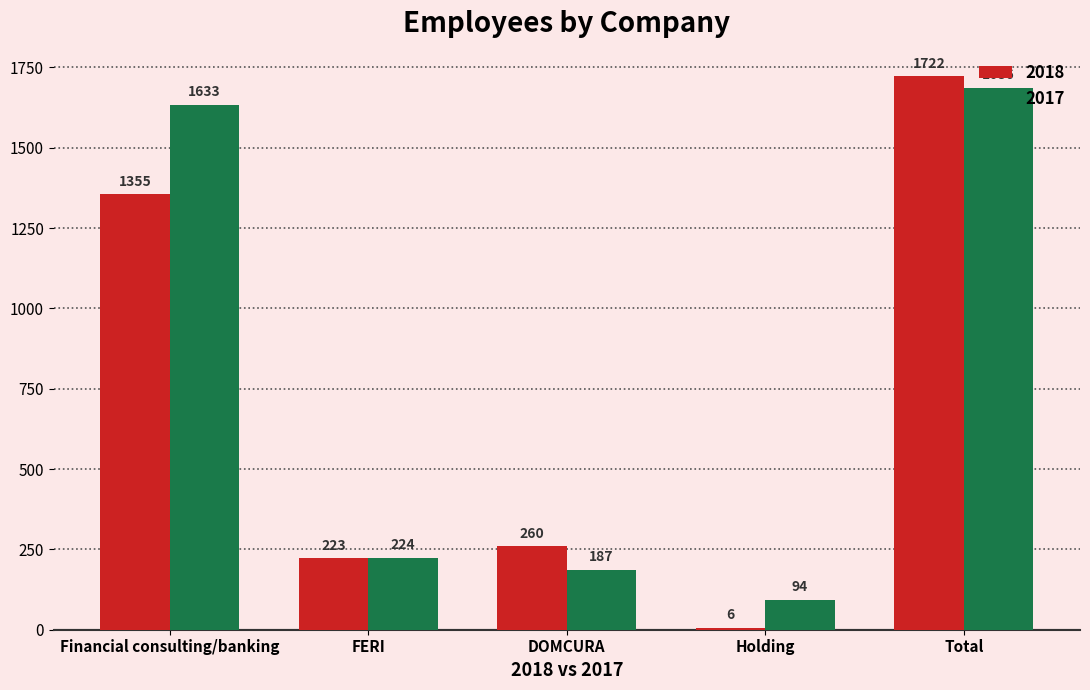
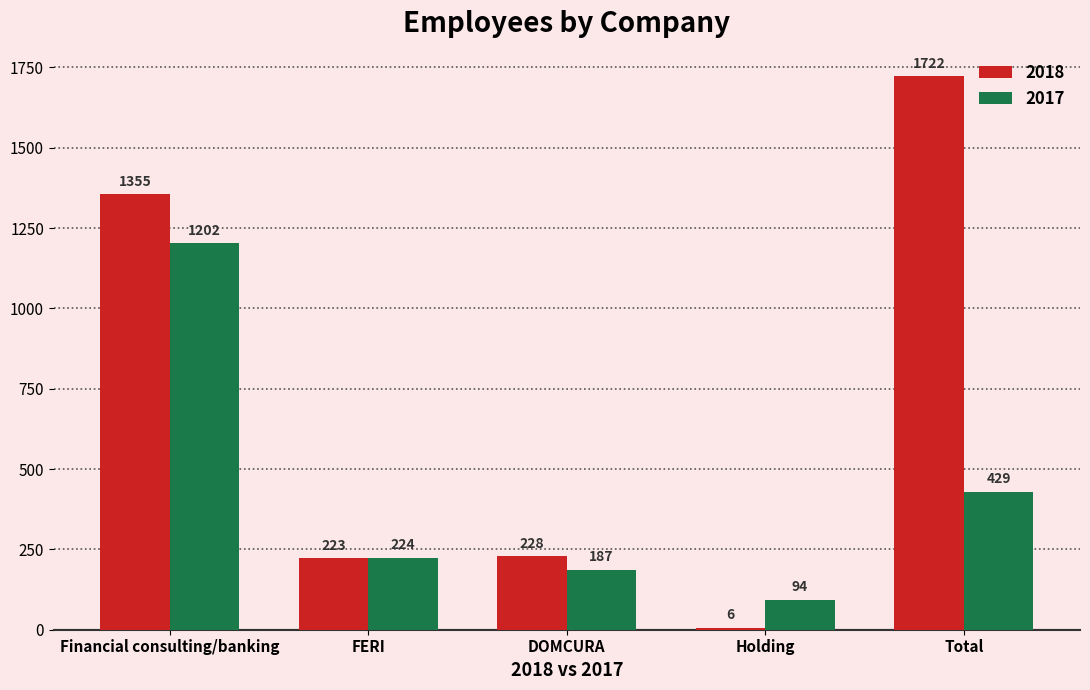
  {
    "2018": {
      "Financial consulting/banking": 1355,
      "FERI": 223,
-     "DOMCURA": 260,
+     "DOMCURA": 228,
      "Holding": 6,
      "Total": 1722
    },
    "2017": {
-     "Financial consulting/banking": 1633,
+     "Financial consulting/banking": 1202,
      "FERI": 224,
      "DOMCURA": 187,
      "Holding": 94,
-     "Total": 1686
+     "Total": 429
    }
  }
